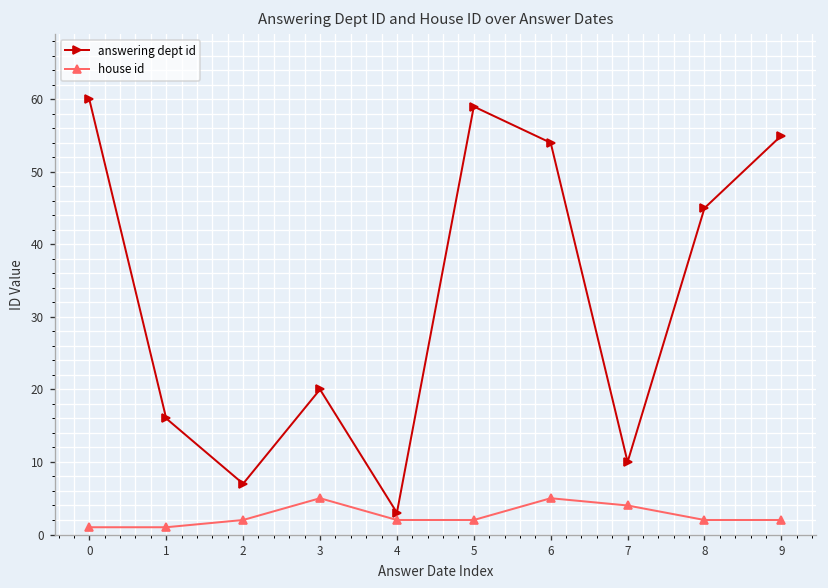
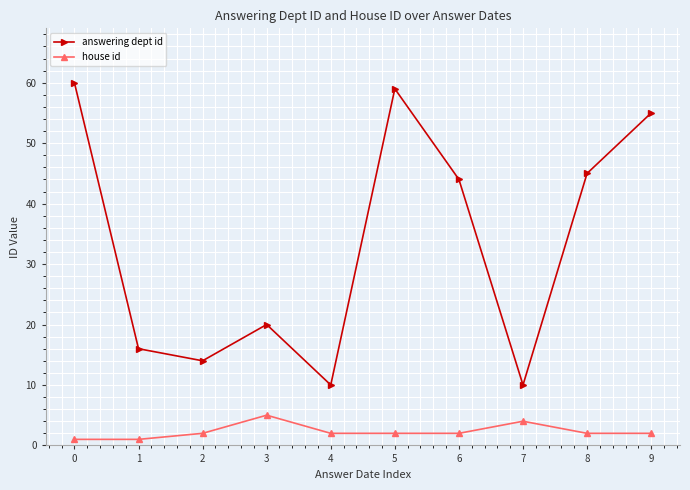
  {
    "answering dept id": {
      "0": 60,
      "1": 16,
-     "2": 7,
+     "2": 14,
      "3": 20,
-     "4": 3,
+     "4": 10,
      "5": 59,
-     "6": 54,
+     "6": 44,
      "7": 10,
      "8": 45,
      "9": 55
    },
    "house id": {
      "0": 1,
      "1": 1,
      "2": 2,
      "3": 5,
      "4": 2,
      "5": 2,
-     "6": 5,
+     "6": 2,
      "7": 4,
      "8": 2,
      "9": 2
    }
  }
